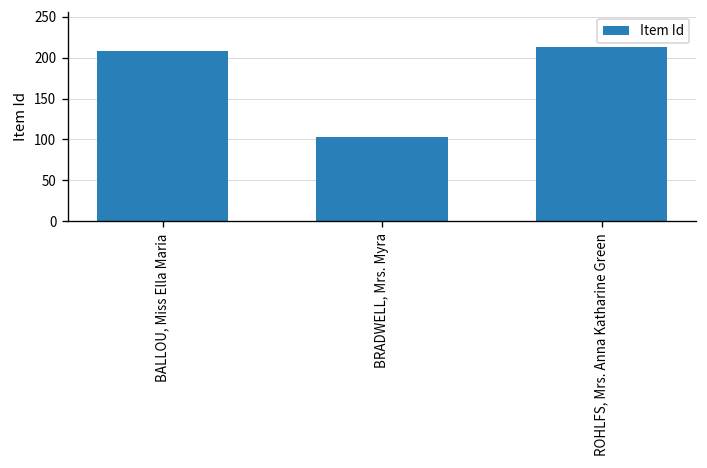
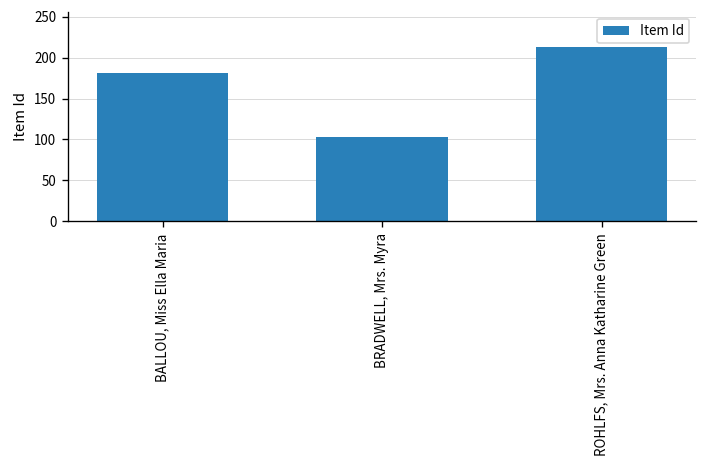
  {
-   "BALLOU, Miss Ella Maria": 210,
+   "BALLOU, Miss Ella Maria": 180,
    "BRADWELL, Mrs. Myra": 100,
    "ROHLFS, Mrs. Anna Katharine Green": 210
  }
